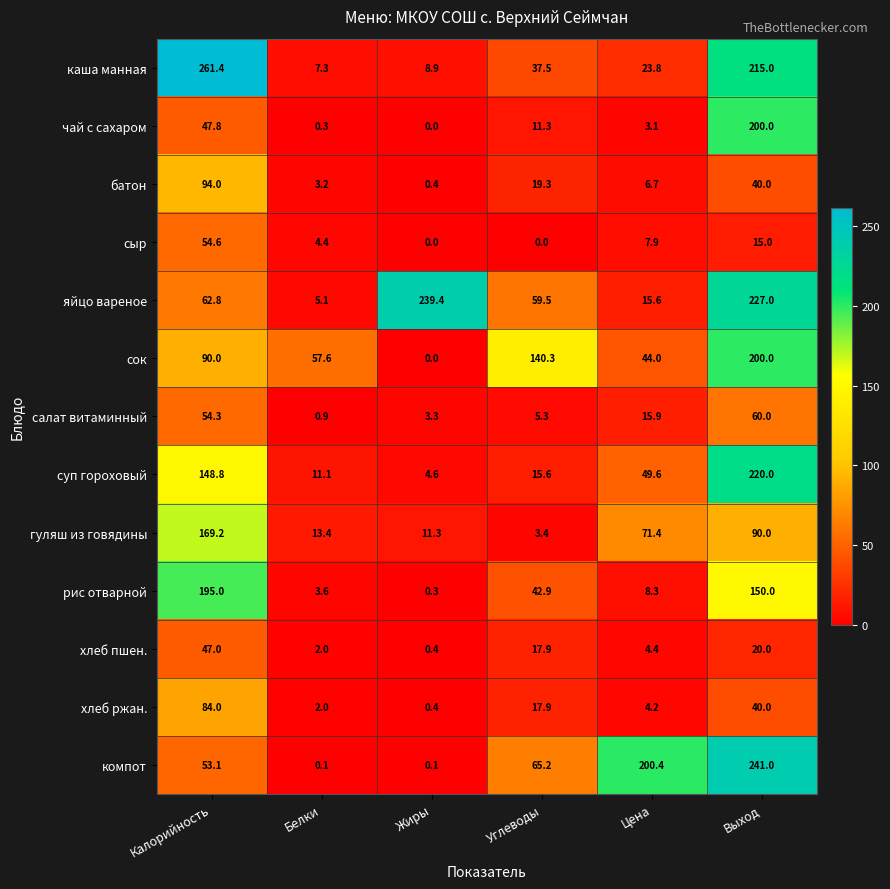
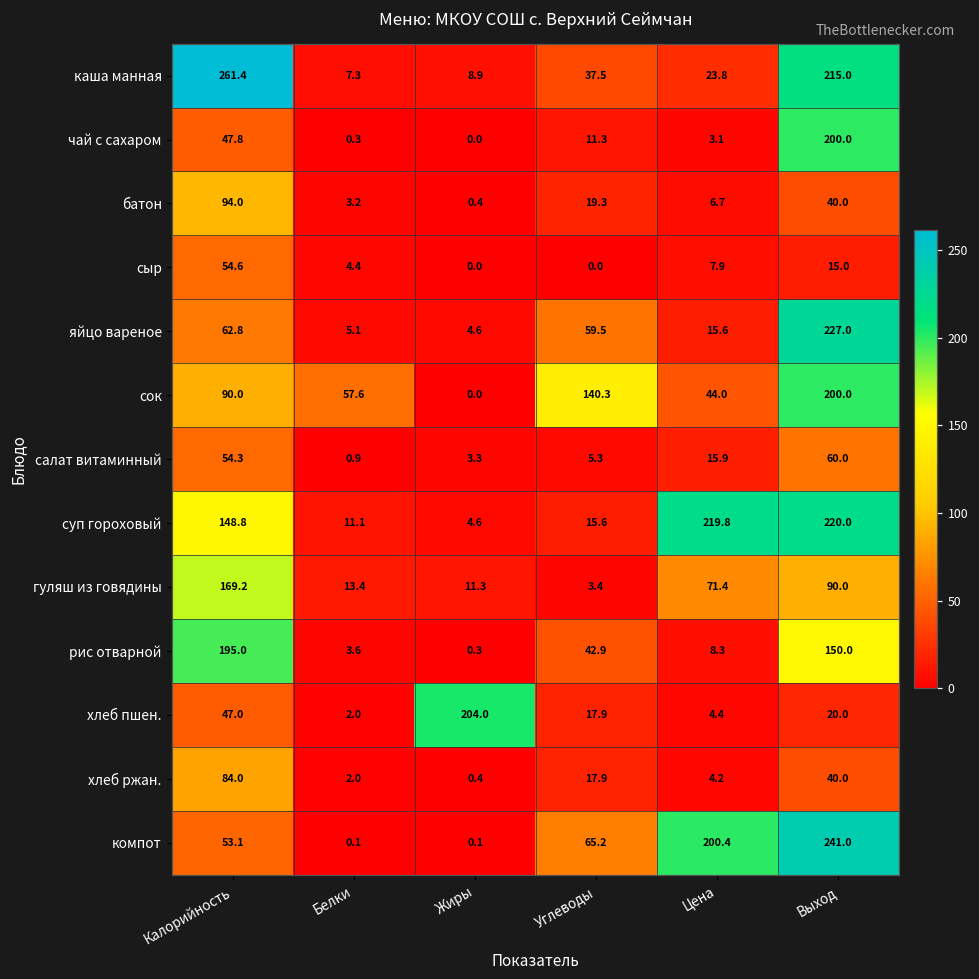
  {
    "каша манная": {
      "Калорийность": 261.4,
      "Белки": 7.3,
      "Жиры": 8.9,
      "Углеводы": 37.5,
      "Цена": 23.8,
      "Выход": 215.0
    },
    "чай с сахаром": {
      "Калорийность": 47.8,
      "Белки": 0.3,
      "Жиры": 0.0,
      "Углеводы": 11.3,
      "Цена": 3.1,
      "Выход": 200.0
    },
    "батон": {
      "Калорийность": 94.0,
      "Белки": 3.2,
      "Жиры": 0.4,
      "Углеводы": 19.3,
      "Цена": 6.7,
      "Выход": 40.0
    },
    "сыр": {
      "Калорийность": 54.6,
      "Белки": 4.4,
      "Жиры": 0.0,
      "Углеводы": 0.0,
      "Цена": 7.9,
      "Выход": 15.0
    },
    "яйцо вареное": {
      "Калорийность": 62.8,
      "Белки": 5.1,
-     "Жиры": 239.4,
+     "Жиры": 4.6,
      "Углеводы": 59.5,
      "Цена": 15.6,
      "Выход": 227.0
    },
    "сок": {
      "Калорийность": 90.0,
      "Белки": 57.6,
      "Жиры": 0.0,
      "Углеводы": 140.3,
      "Цена": 44.0,
      "Выход": 200.0
    },
    "салат витаминный": {
      "Калорийность": 54.3,
      "Белки": 0.9,
      "Жиры": 3.3,
      "Углеводы": 5.3,
      "Цена": 15.9,
      "Выход": 60.0
    },
    "суп гороховый": {
      "Калорийность": 148.8,
      "Белки": 11.1,
      "Жиры": 4.6,
      "Углеводы": 15.6,
-     "Цена": 49.6,
+     "Цена": 219.8,
      "Выход": 220.0
    },
    "гуляш из говядины": {
      "Калорийность": 169.2,
      "Белки": 13.4,
      "Жиры": 11.3,
      "Углеводы": 3.4,
      "Цена": 71.4,
      "Выход": 90.0
    },
    "рис отварной": {
      "Калорийность": 195.0,
      "Белки": 3.6,
      "Жиры": 0.3,
      "Углеводы": 42.9,
      "Цена": 8.3,
      "Выход": 150.0
    },
    "хлеб пшен.": {
      "Калорийность": 47.0,
      "Белки": 2.0,
-     "Жиры": 0.4,
+     "Жиры": 204.0,
      "Углеводы": 17.9,
      "Цена": 4.4,
      "Выход": 20.0
    },
    "хлеб ржан.": {
      "Калорийность": 84.0,
      "Белки": 2.0,
      "Жиры": 0.4,
      "Углеводы": 17.9,
      "Цена": 4.2,
      "Выход": 40.0
    },
    "компот": {
      "Калорийность": 53.1,
      "Белки": 0.1,
      "Жиры": 0.1,
      "Углеводы": 65.2,
      "Цена": 200.4,
      "Выход": 241.0
    }
  }
